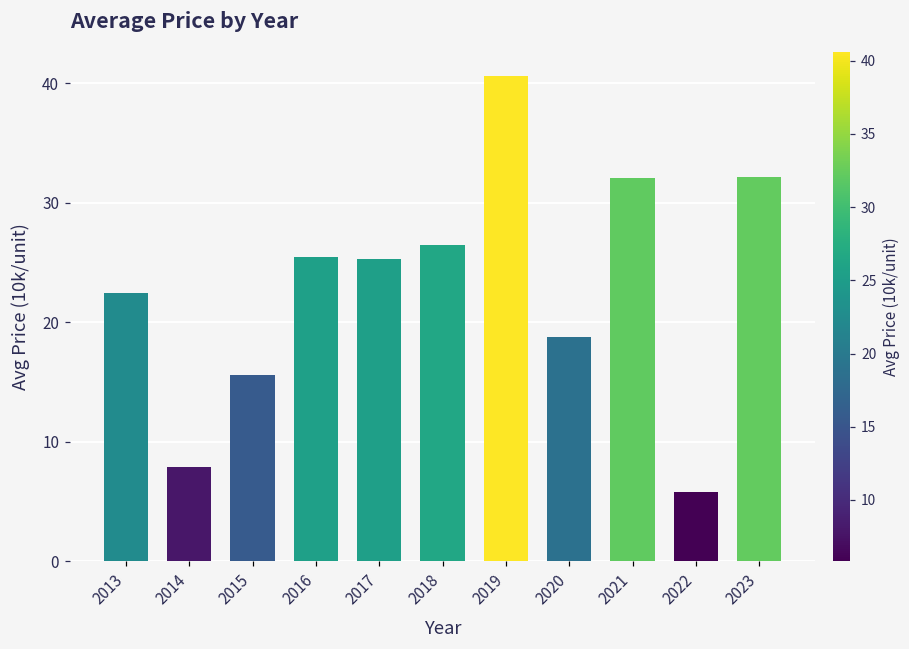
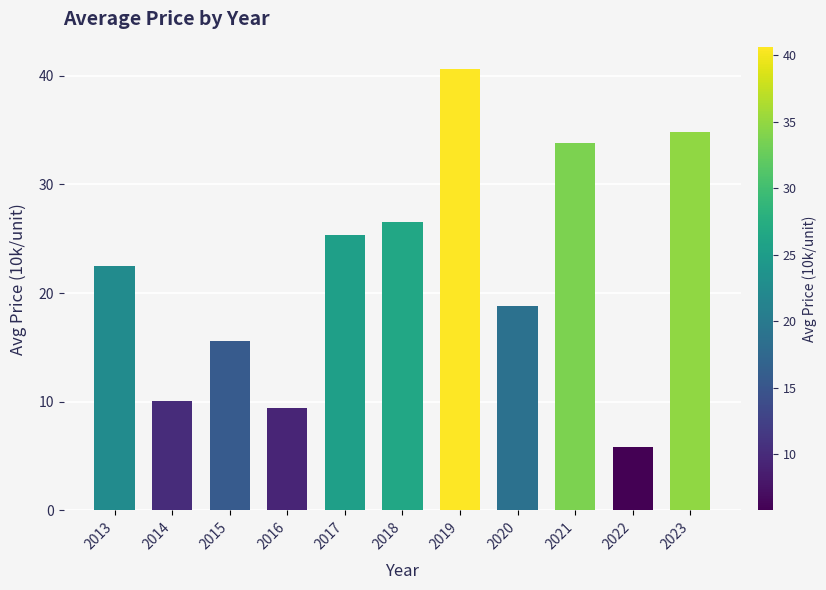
  {
    "2013": 22.5,
-   "2014": 7.9,
+   "2014": 10.1,
    "2015": 15.6,
-   "2016": 25.5,
+   "2016": 9.4,
    "2017": 25.3,
    "2018": 26.5,
    "2019": 40.6,
    "2020": 18.8,
-   "2021": 32.1,
+   "2021": 33.8,
    "2022": 5.8,
-   "2023": 32.2
+   "2023": 34.8
  }
